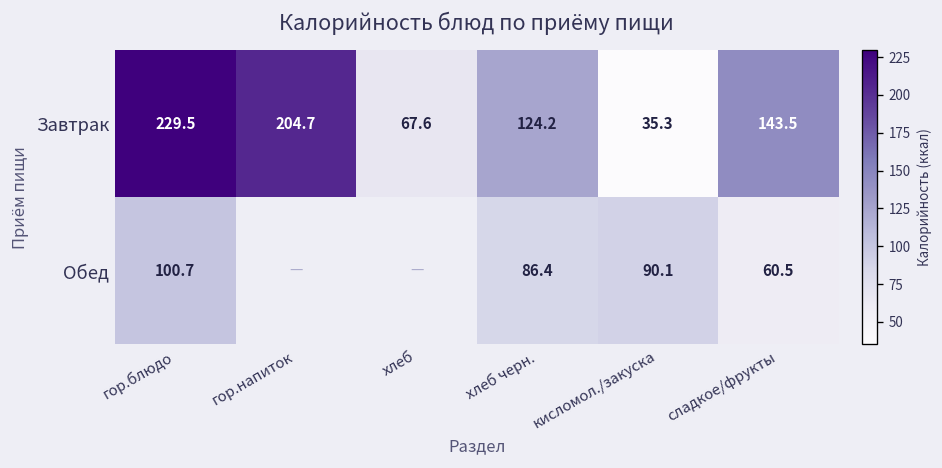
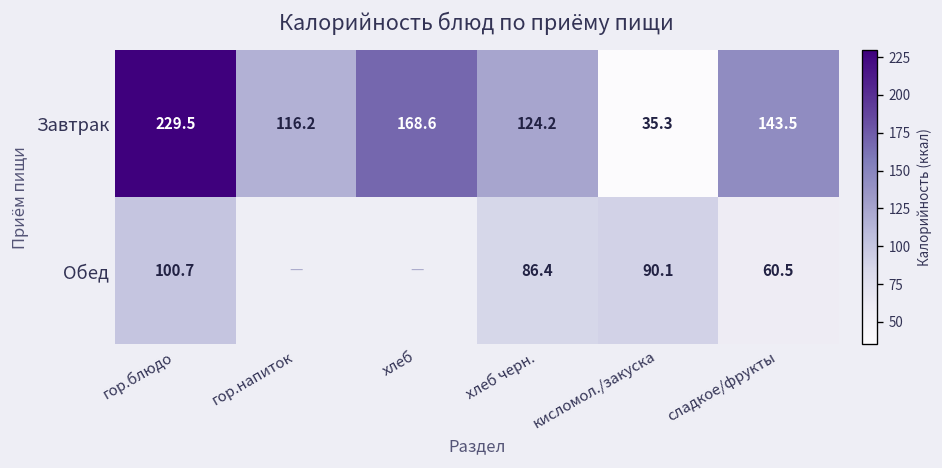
  {
    "Завтрак": {
      "гор.блюдо": 229.5,
-     "гор.напиток": 204.7,
-     "хлеб": 67.6,
+     "гор.напиток": 116.2,
+     "хлеб": 168.6,
      "хлеб черн.": 124.2,
      "кисломол./закуска": 35.3,
      "сладкое/фрукты": 143.5
    },
    "Обед": {
      "гор.блюдо": 100.7,
      "хлеб черн.": 86.4,
      "кисломол./закуска": 90.1,
      "сладкое/фрукты": 60.5
    }
  }
